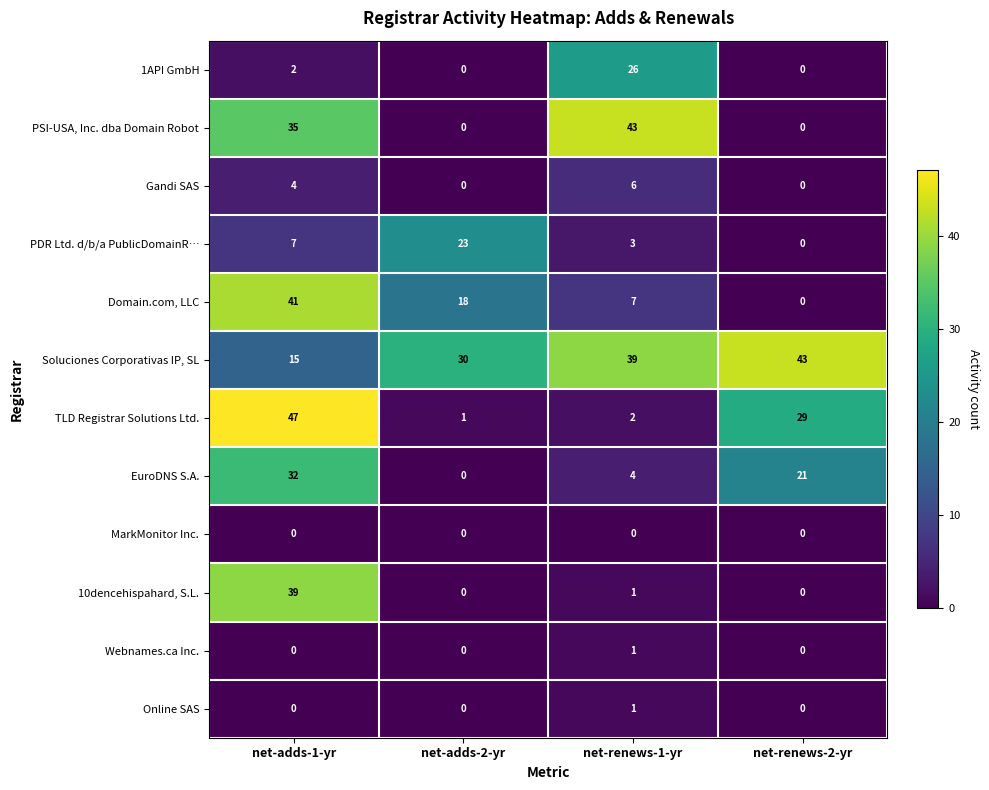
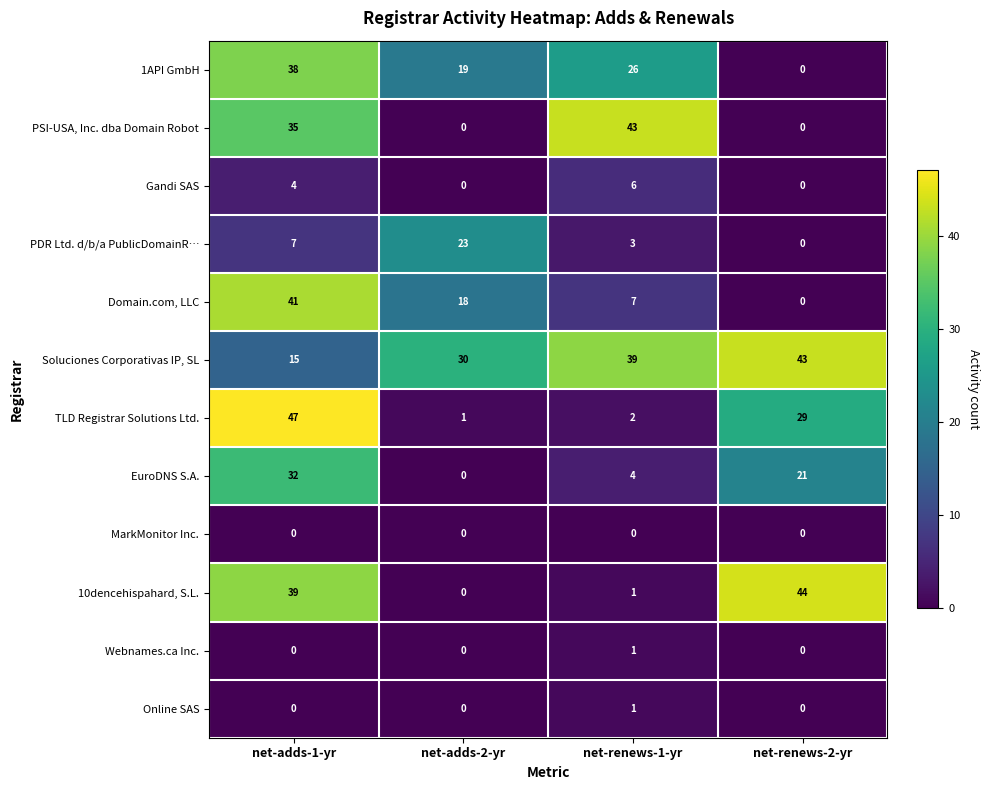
  {
    "1API GmbH": {
-     "net-adds-1-yr": 2,
-     "net-adds-2-yr": 0,
+     "net-adds-1-yr": 38,
+     "net-adds-2-yr": 19,
      "net-renews-1-yr": 26,
      "net-renews-2-yr": 0
    },
    "PSI-USA, Inc. dba Domain Robot": {
      "net-adds-1-yr": 35,
      "net-adds-2-yr": 0,
      "net-renews-1-yr": 43,
      "net-renews-2-yr": 0
    },
    "Gandi SAS": {
      "net-adds-1-yr": 4,
      "net-adds-2-yr": 0,
      "net-renews-1-yr": 6,
      "net-renews-2-yr": 0
    },
    "PDR Ltd. d/b/a PublicDomainR…": {
      "net-adds-1-yr": 7,
      "net-adds-2-yr": 23,
      "net-renews-1-yr": 3,
      "net-renews-2-yr": 0
    },
    "Domain.com, LLC": {
      "net-adds-1-yr": 41,
      "net-adds-2-yr": 18,
      "net-renews-1-yr": 7,
      "net-renews-2-yr": 0
    },
    "Soluciones Corporativas IP, SL": {
      "net-adds-1-yr": 15,
      "net-adds-2-yr": 30,
      "net-renews-1-yr": 39,
      "net-renews-2-yr": 43
    },
    "TLD Registrar Solutions Ltd.": {
      "net-adds-1-yr": 47,
      "net-adds-2-yr": 1,
      "net-renews-1-yr": 2,
      "net-renews-2-yr": 29
    },
    "EuroDNS S.A.": {
      "net-adds-1-yr": 32,
      "net-adds-2-yr": 0,
      "net-renews-1-yr": 4,
      "net-renews-2-yr": 21
    },
    "MarkMonitor Inc.": {
      "net-adds-1-yr": 0,
      "net-adds-2-yr": 0,
      "net-renews-1-yr": 0,
      "net-renews-2-yr": 0
    },
    "10dencehispahard, S.L.": {
      "net-adds-1-yr": 39,
      "net-adds-2-yr": 0,
      "net-renews-1-yr": 1,
-     "net-renews-2-yr": 0
+     "net-renews-2-yr": 44
    },
    "Webnames.ca Inc.": {
      "net-adds-1-yr": 0,
      "net-adds-2-yr": 0,
      "net-renews-1-yr": 1,
      "net-renews-2-yr": 0
    },
    "Online SAS": {
      "net-adds-1-yr": 0,
      "net-adds-2-yr": 0,
      "net-renews-1-yr": 1,
      "net-renews-2-yr": 0
    }
  }
